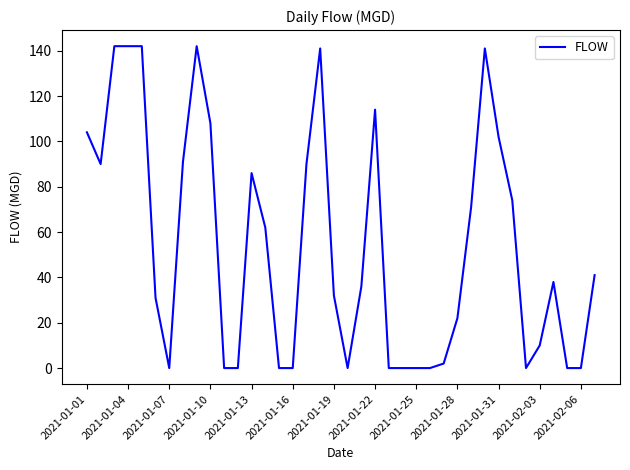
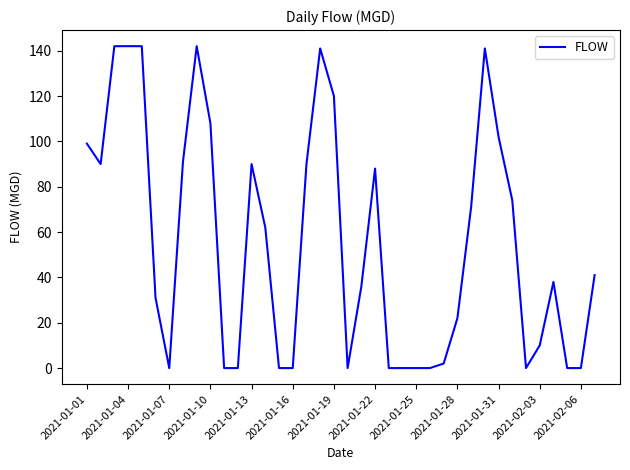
  {
-   "2021-01-01": 104,
+   "2021-01-01": 99,
    "2021-01-04": 142,
    "2021-01-07": 0,
    "2021-01-10": 108,
-   "2021-01-13": 86,
+   "2021-01-13": 90,
    "2021-01-16": 0,
-   "2021-01-19": 32,
-   "2021-01-22": 114,
+   "2021-01-19": 120,
+   "2021-01-22": 88,
    "2021-01-25": 0,
    "2021-01-28": 22,
    "2021-01-31": 102,
    "2021-02-03": 10,
    "2021-02-06": 0
  }
